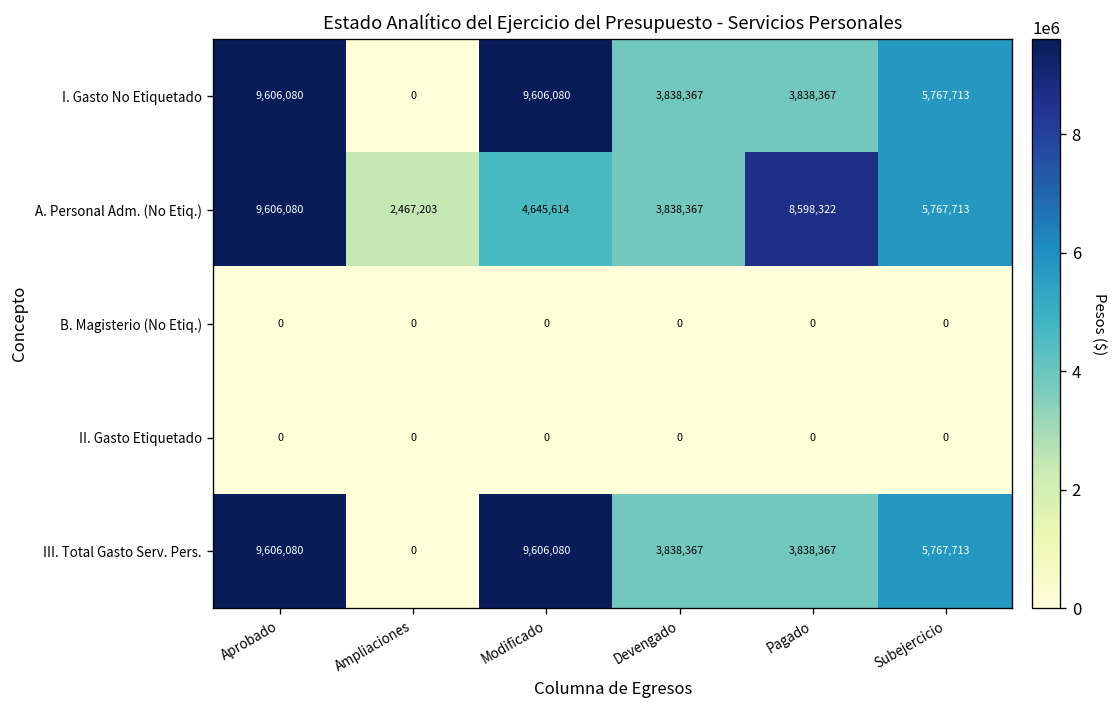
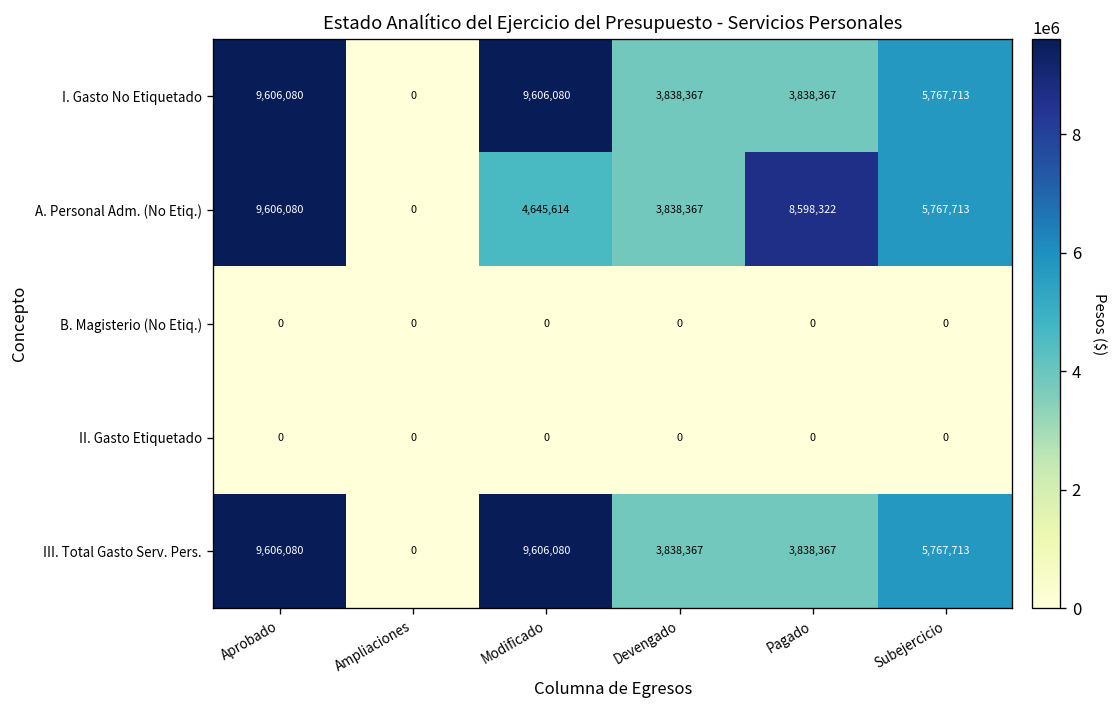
  {
    "I. Gasto No Etiquetado": {
      "Aprobado": "9,606,080",
      "Ampliaciones": "0",
      "Modificado": "9,606,080",
      "Devengado": "3,838,367",
      "Pagado": "3,838,367",
      "Subejercicio": "5,767,713"
    },
    "A. Personal Adm. (No Etiq.)": {
      "Aprobado": "9,606,080",
-     "Ampliaciones": "2,467,203",
+     "Ampliaciones": "0",
      "Modificado": "4,645,614",
      "Devengado": "3,838,367",
      "Pagado": "8,598,322",
      "Subejercicio": "5,767,713"
    },
    "B. Magisterio (No Etiq.)": {
      "Aprobado": "0",
      "Ampliaciones": "0",
      "Modificado": "0",
      "Devengado": "0",
      "Pagado": "0",
      "Subejercicio": "0"
    },
    "II. Gasto Etiquetado": {
      "Aprobado": "0",
      "Ampliaciones": "0",
      "Modificado": "0",
      "Devengado": "0",
      "Pagado": "0",
      "Subejercicio": "0"
    },
    "III. Total Gasto Serv. Pers.": {
      "Aprobado": "9,606,080",
      "Ampliaciones": "0",
      "Modificado": "9,606,080",
      "Devengado": "3,838,367",
      "Pagado": "3,838,367",
      "Subejercicio": "5,767,713"
    }
  }
